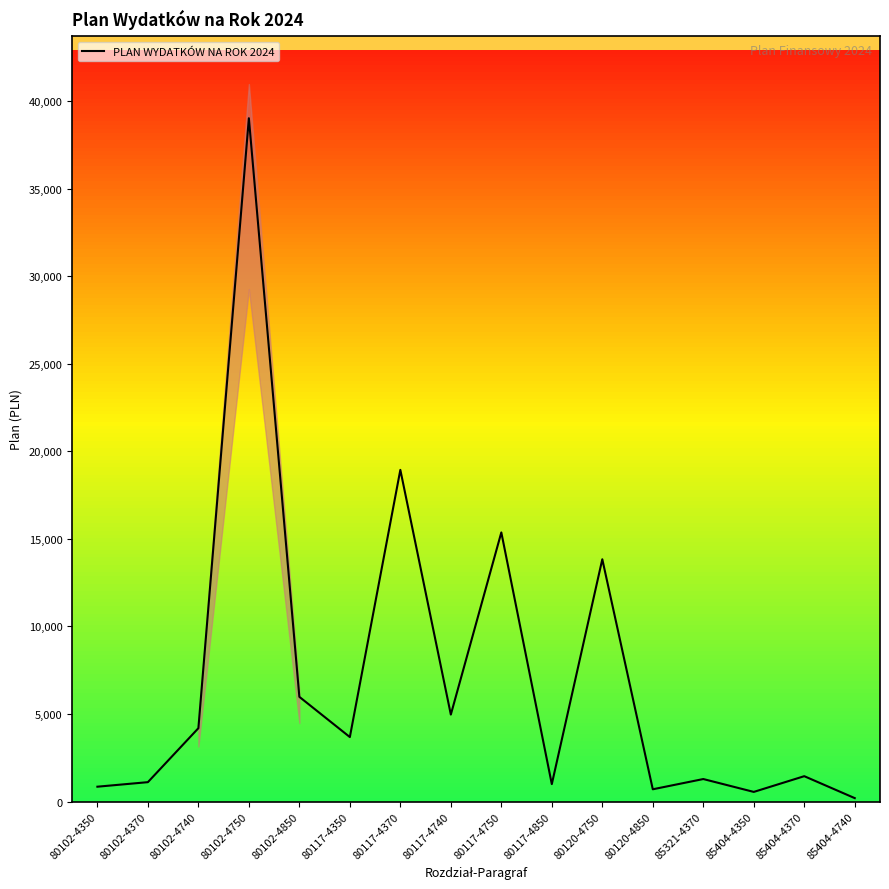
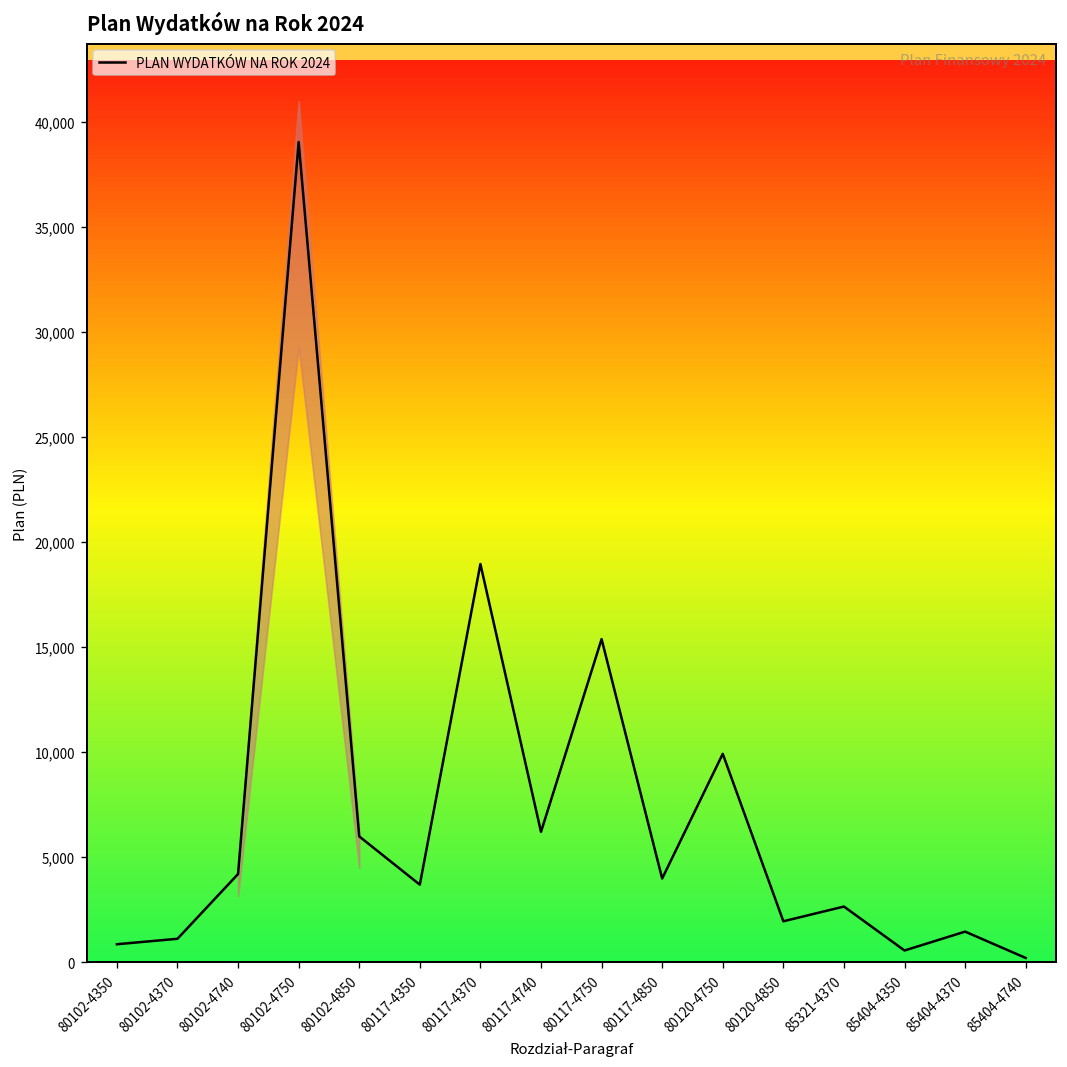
  {
    "PLAN WYDATKÓW NA ROK 2024": {
      "80102-4350": "900",
      "80102-4370": "1,100",
      "80102-4740": "4,200",
      "80102-4750": "39,000",
      "80102-4850": "6,000",
      "80117-4350": "3,700",
      "80117-4370": "18,900",
-     "80117-4740": "5,000",
+     "80117-4740": "6,200",
      "80117-4750": "15,400",
-     "80117-4850": "1,000",
-     "80120-4750": "13,800",
-     "80120-4850": "700",
-     "85321-4370": "1,300",
+     "80117-4850": "4,000",
+     "80120-4750": "9,900",
+     "80120-4850": "1,900",
+     "85321-4370": "2,600",
      "85404-4350": "600",
      "85404-4370": "1,500",
      "85404-4740": "200"
    }
  }
